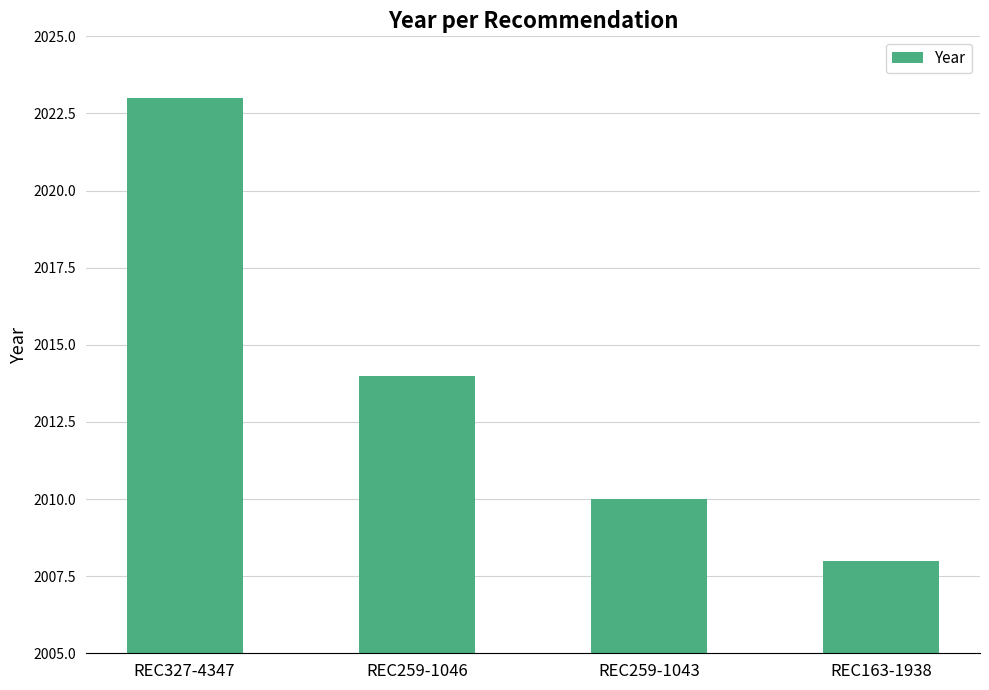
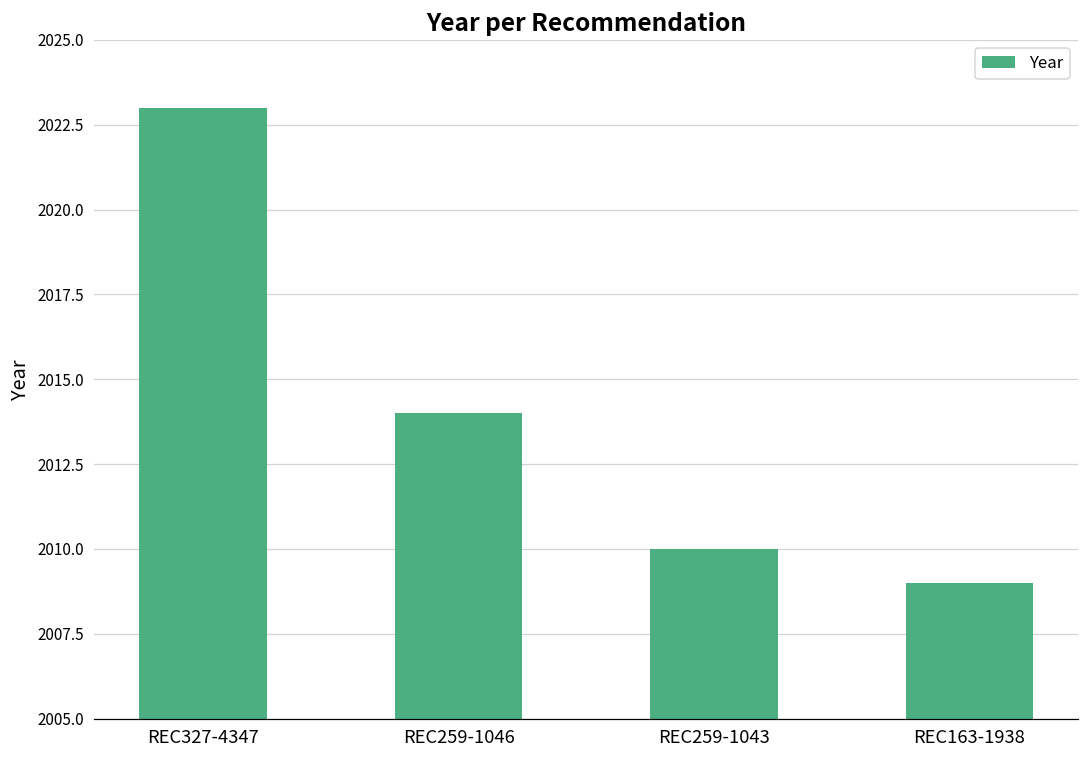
  {
    "REC327-4347": 2023,
    "REC259-1046": 2014,
    "REC259-1043": 2010,
-   "REC163-1938": 2008
+   "REC163-1938": 2009
  }
